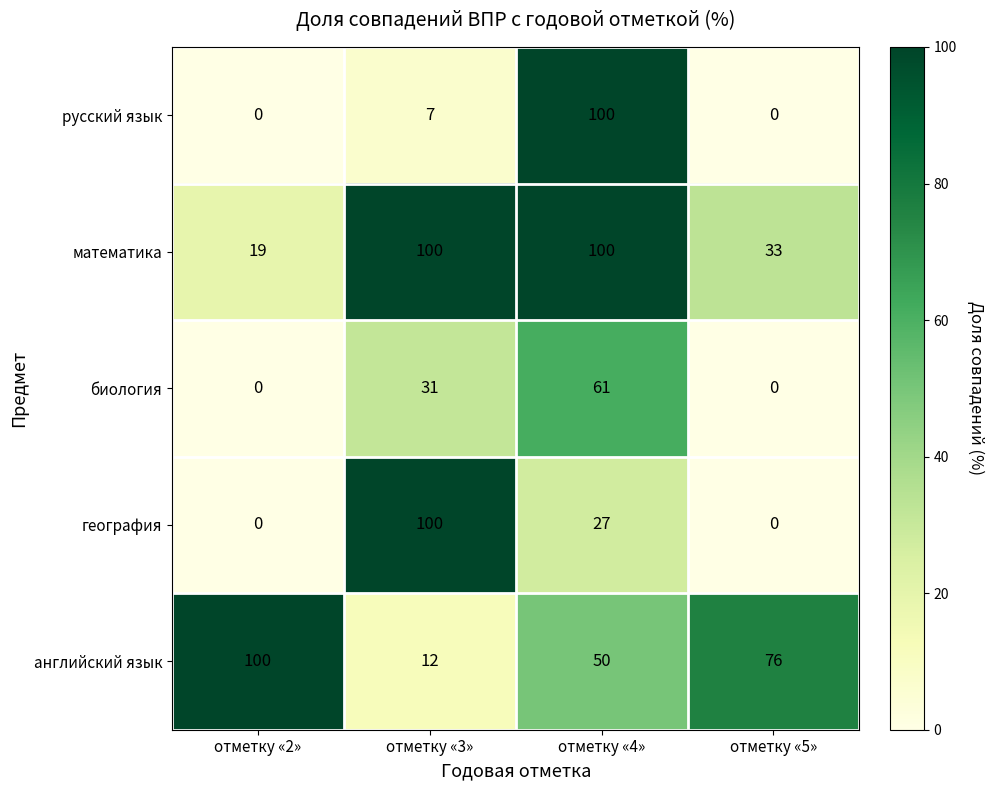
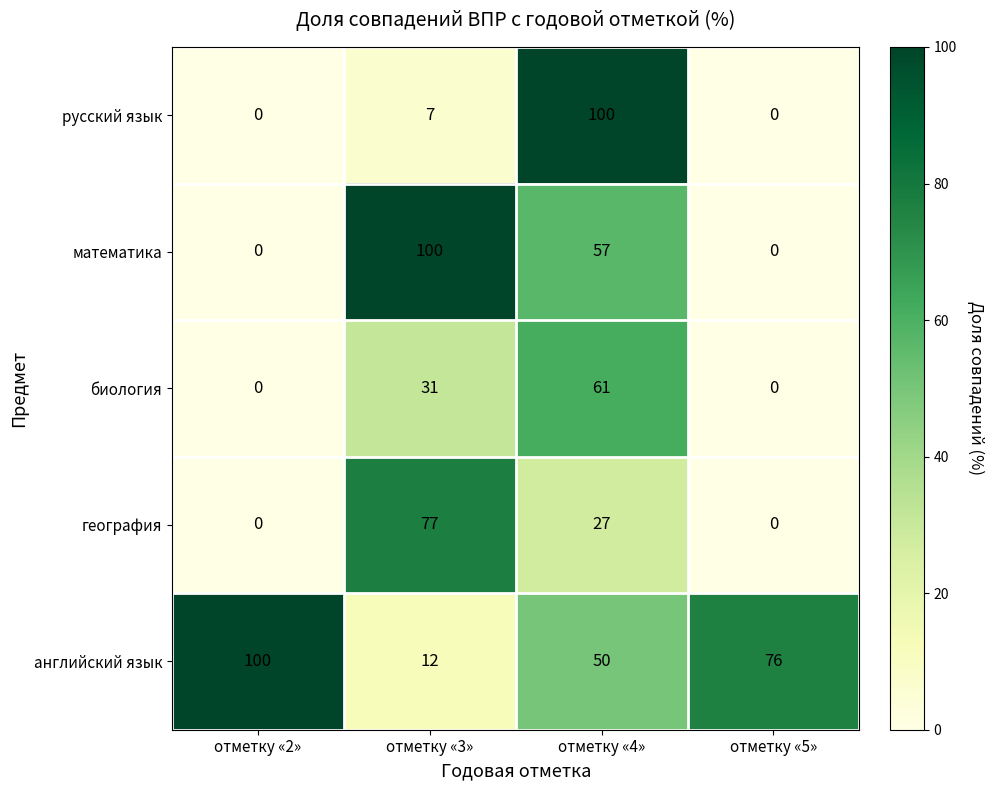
  {
    "русский язык": {
      "отметку «2»": 0,
      "отметку «3»": 7,
      "отметку «4»": 100,
      "отметку «5»": 0
    },
    "математика": {
-     "отметку «2»": 19,
+     "отметку «2»": 0,
      "отметку «3»": 100,
-     "отметку «4»": 100,
-     "отметку «5»": 33
+     "отметку «4»": 57,
+     "отметку «5»": 0
    },
    "биология": {
      "отметку «2»": 0,
      "отметку «3»": 31,
      "отметку «4»": 61,
      "отметку «5»": 0
    },
    "география": {
      "отметку «2»": 0,
-     "отметку «3»": 100,
+     "отметку «3»": 77,
      "отметку «4»": 27,
      "отметку «5»": 0
    },
    "английский язык": {
      "отметку «2»": 100,
      "отметку «3»": 12,
      "отметку «4»": 50,
      "отметку «5»": 76
    }
  }
